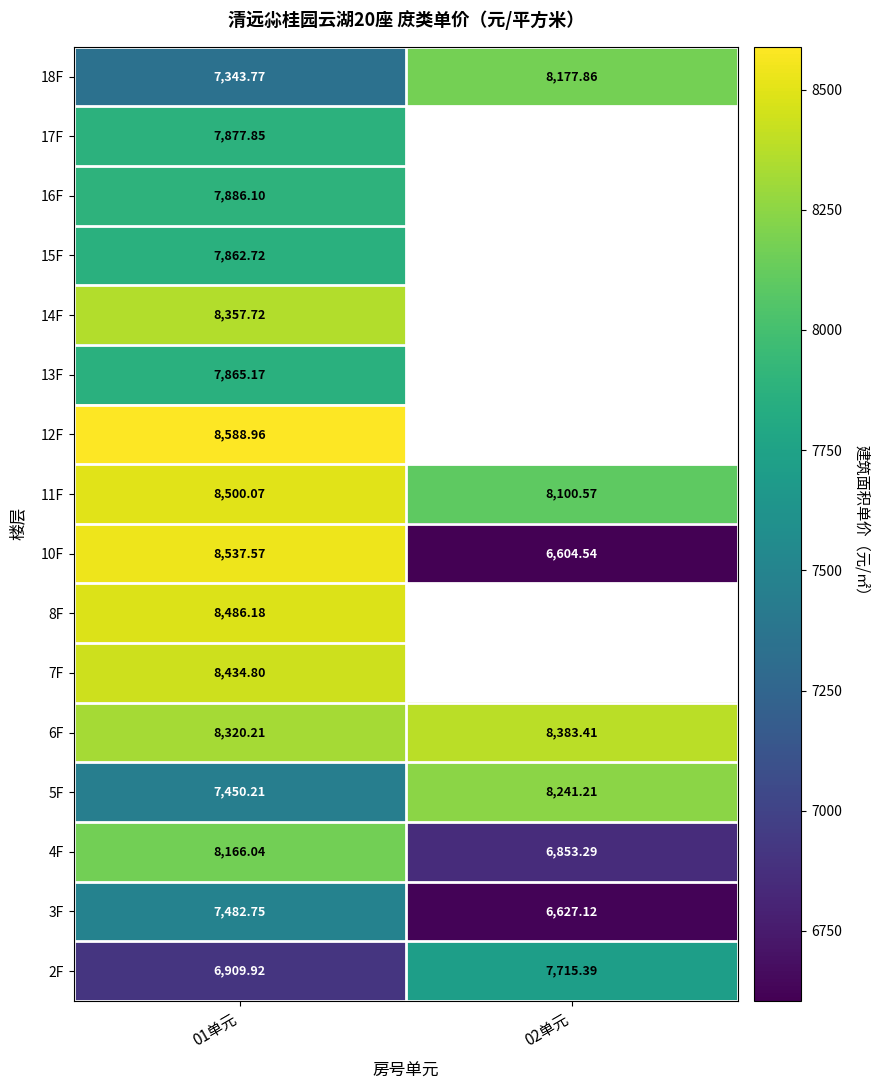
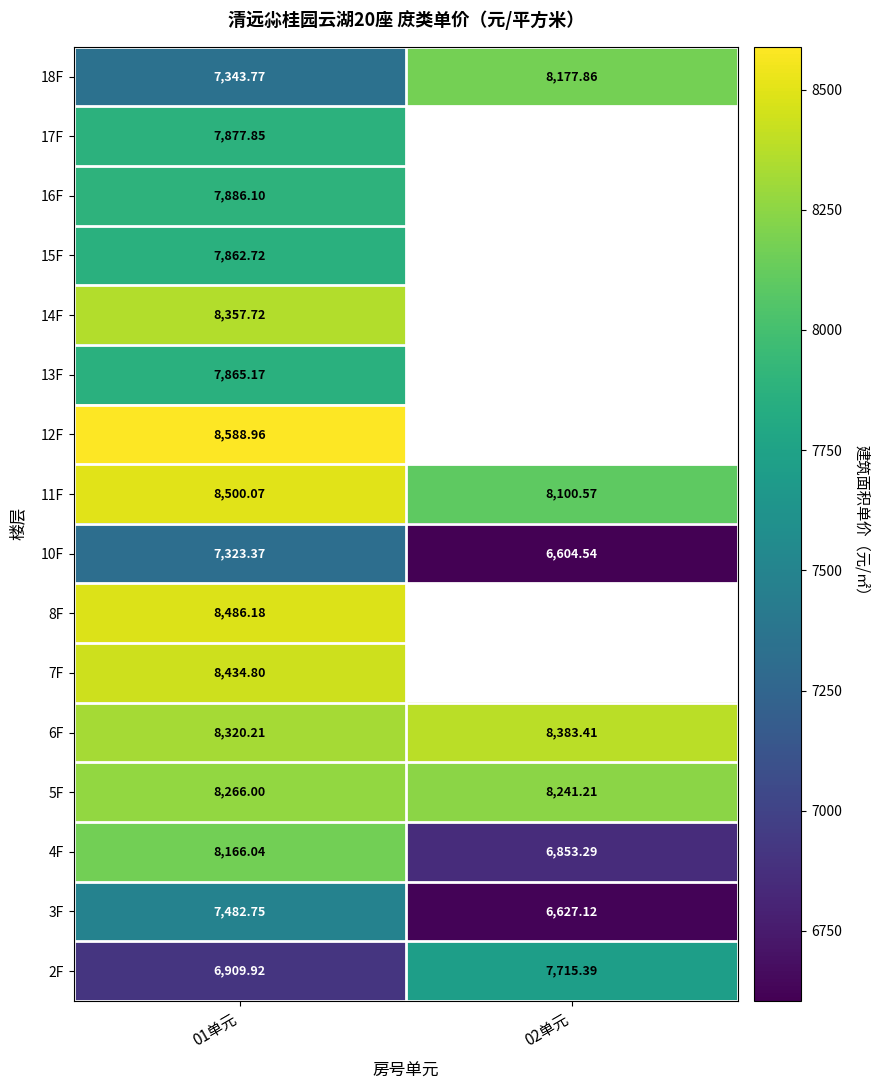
  {
    "18F": {
      "01单元": "7,343.77",
      "02单元": "8,177.86"
    },
    "17F": {
      "01单元": "7,877.85"
    },
    "16F": {
      "01单元": "7,886.10"
    },
    "15F": {
      "01单元": "7,862.72"
    },
    "14F": {
      "01单元": "8,357.72"
    },
    "13F": {
      "01单元": "7,865.17"
    },
    "12F": {
      "01单元": "8,588.96"
    },
    "11F": {
      "01单元": "8,500.07",
      "02单元": "8,100.57"
    },
    "10F": {
-     "01单元": "8,537.57",
+     "01单元": "7,323.37",
      "02单元": "6,604.54"
    },
    "8F": {
      "01单元": "8,486.18"
    },
    "7F": {
      "01单元": "8,434.80"
    },
    "6F": {
      "01单元": "8,320.21",
      "02单元": "8,383.41"
    },
    "5F": {
-     "01单元": "7,450.21",
+     "01单元": "8,266.00",
      "02单元": "8,241.21"
    },
    "4F": {
      "01单元": "8,166.04",
      "02单元": "6,853.29"
    },
    "3F": {
      "01单元": "7,482.75",
      "02单元": "6,627.12"
    },
    "2F": {
      "01单元": "6,909.92",
      "02单元": "7,715.39"
    }
  }
